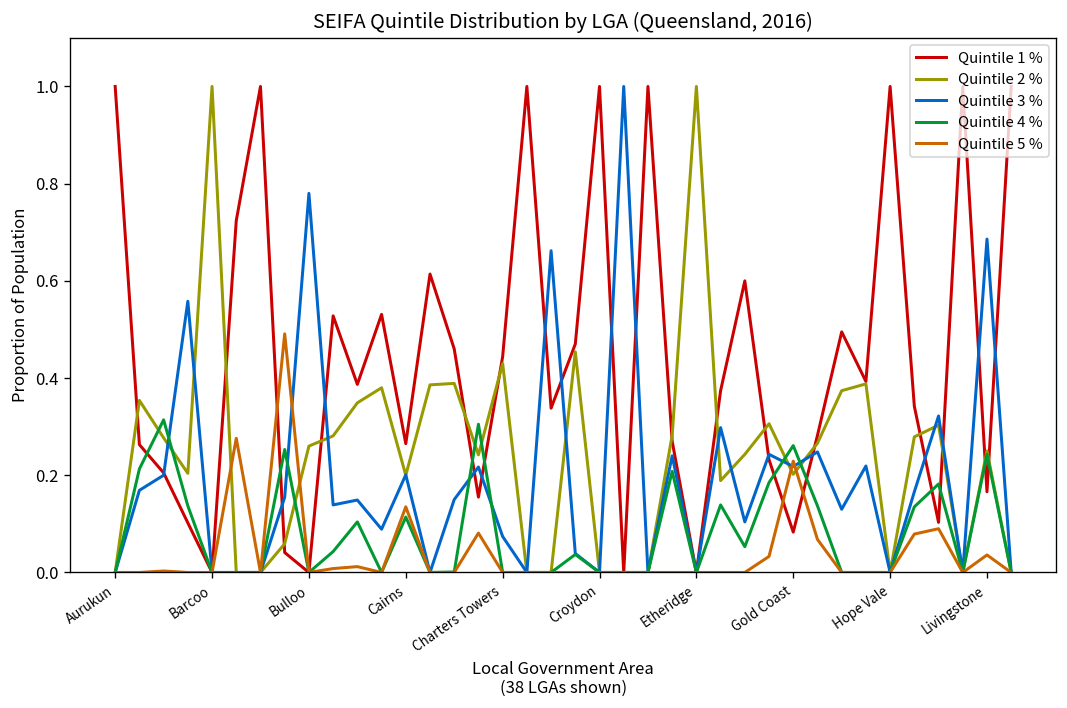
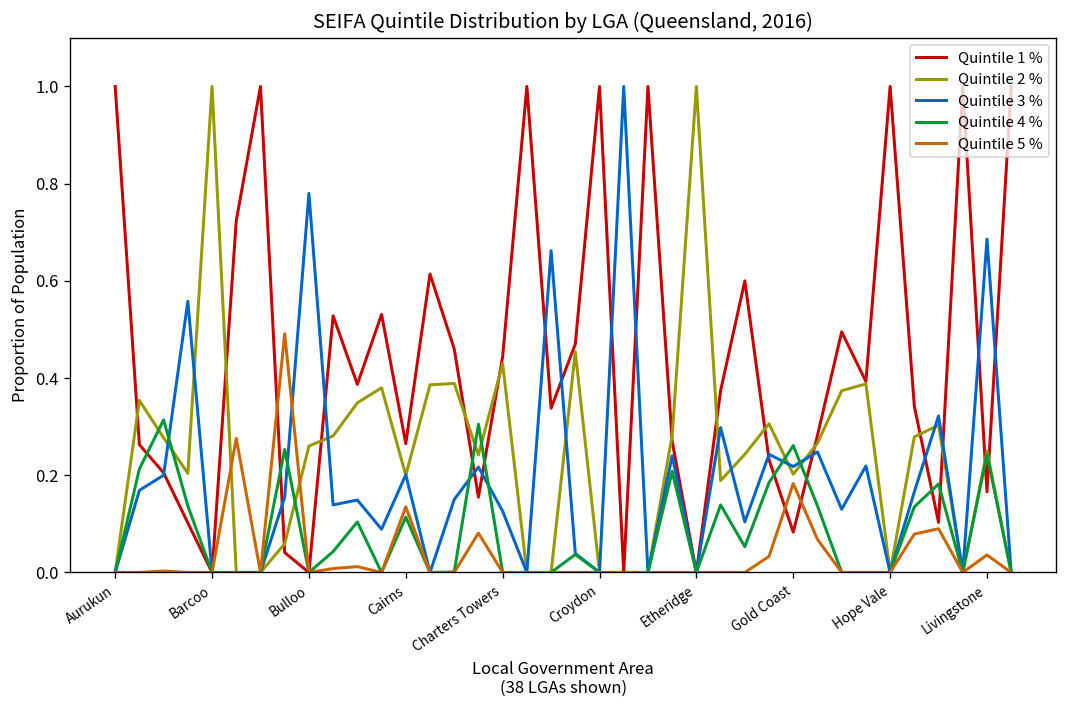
  {
    "Quintile 1 %": {
      "Aurukun": 1.00,
      "Cairns": 0.27,
      "Charters Towers": 0.44,
      "Croydon": 1.00,
      "Gold Coast": 0.08,
      "Hope Vale": 1.00,
      "Livingstone": 0.17
    },
    "Quintile 2 %": {
      "Barcoo": 1.00,
      "Bulloo": 0.26,
      "Charters Towers": 0.43,
      "Etheridge": 1.00,
      "Gold Coast": 0.20,
      "Livingstone": 0.25
    },
    "Quintile 3 %": {
      "Bulloo": 0.78,
-     "Charters Towers": 0.07,
+     "Charters Towers": 0.13,
      "Gold Coast": 0.22,
      "Livingstone": 0.69
    },
    "Quintile 4 %": {
      "Cairns": 0.11,
      "Gold Coast": 0.26,
      "Livingstone": 0.24
    },
    "Quintile 5 %": {
      "Cairns": 0.14,
-     "Gold Coast": 0.23,
+     "Gold Coast": 0.18,
      "Livingstone": 0.04
    }
  }
